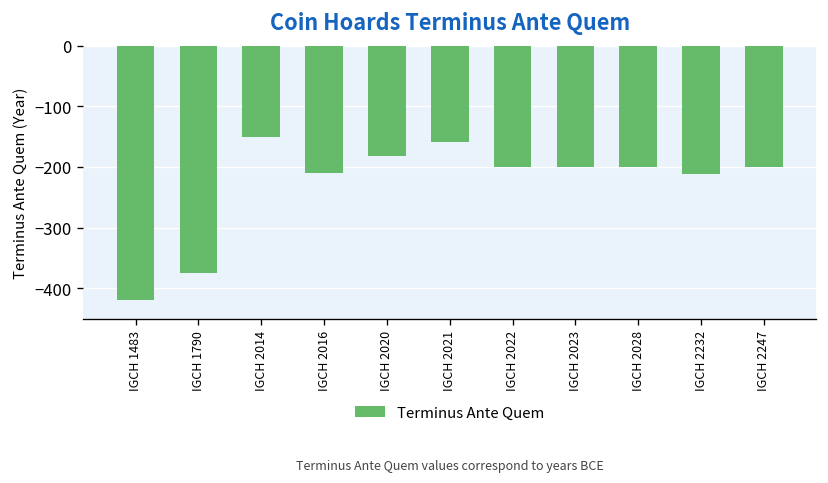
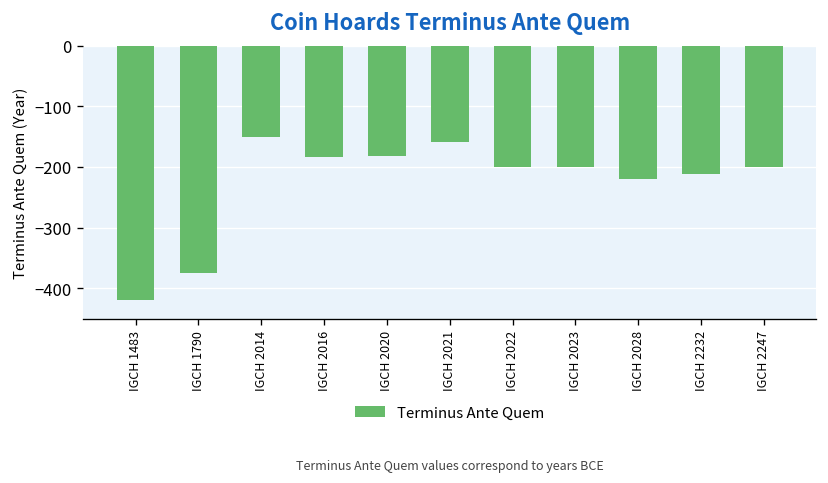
  {
    "IGCH 1483": -420,
    "IGCH 1790": -380,
    "IGCH 2014": -150,
-   "IGCH 2016": -210,
+   "IGCH 2016": -180,
    "IGCH 2020": -180,
    "IGCH 2021": -160,
    "IGCH 2022": -200,
    "IGCH 2023": -200,
-   "IGCH 2028": -200,
+   "IGCH 2028": -220,
    "IGCH 2232": -210,
    "IGCH 2247": -200
  }
